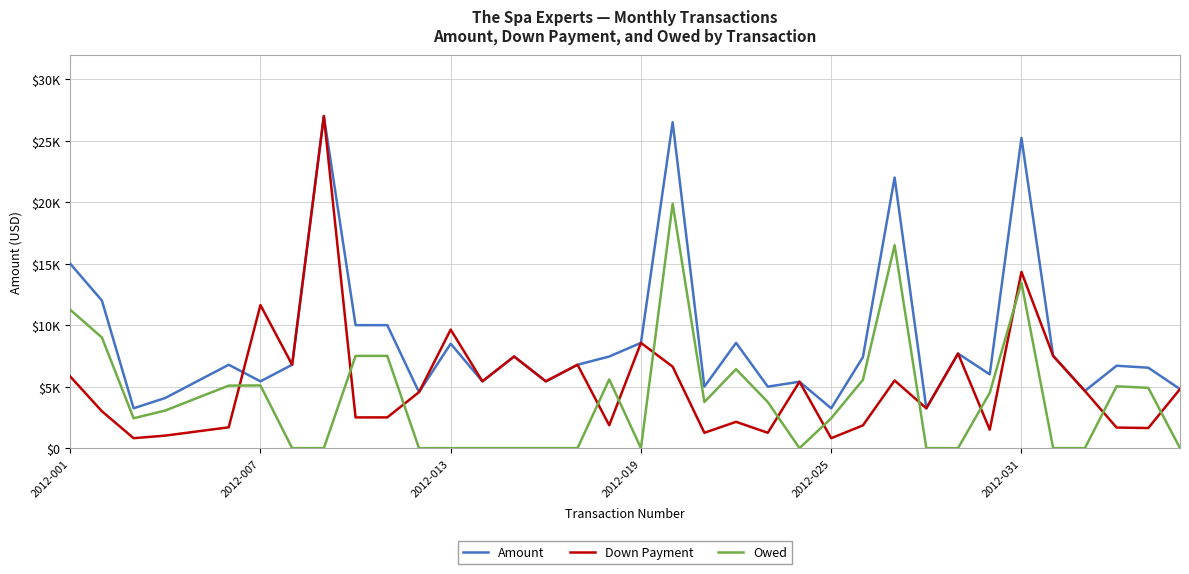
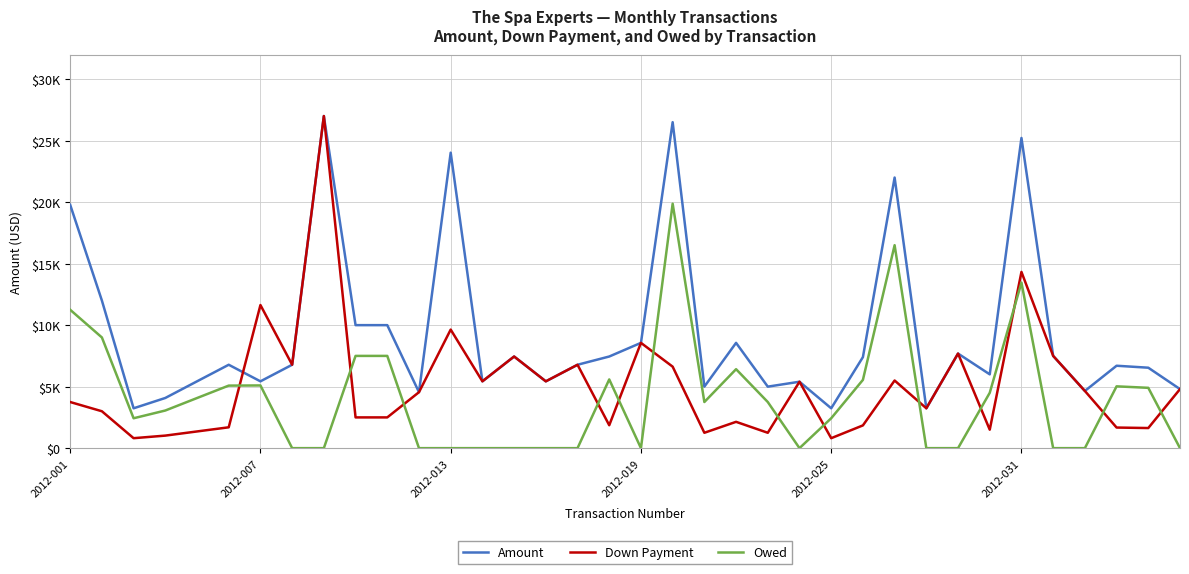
  {
    "Amount": {
-     "2012-001": "$15000",
+     "2012-001": "$19800",
      "2012-007": "$5400",
-     "2012-013": "$8500",
+     "2012-013": "$24000",
      "2012-025": "$3200",
      "2012-031": "$25200"
    },
    "Down Payment": {
-     "2012-001": "$5800",
+     "2012-001": "$3800",
      "2012-007": "$11600",
      "2012-013": "$9600",
      "2012-025": "$800",
      "2012-031": "$14300"
    },
    "Owed": {
      "2012-001": "$11300",
      "2012-007": "$5100",
      "2012-013": "$0",
      "2012-019": "$0",
      "2012-025": "$2400",
      "2012-031": "$13500"
    }
  }
